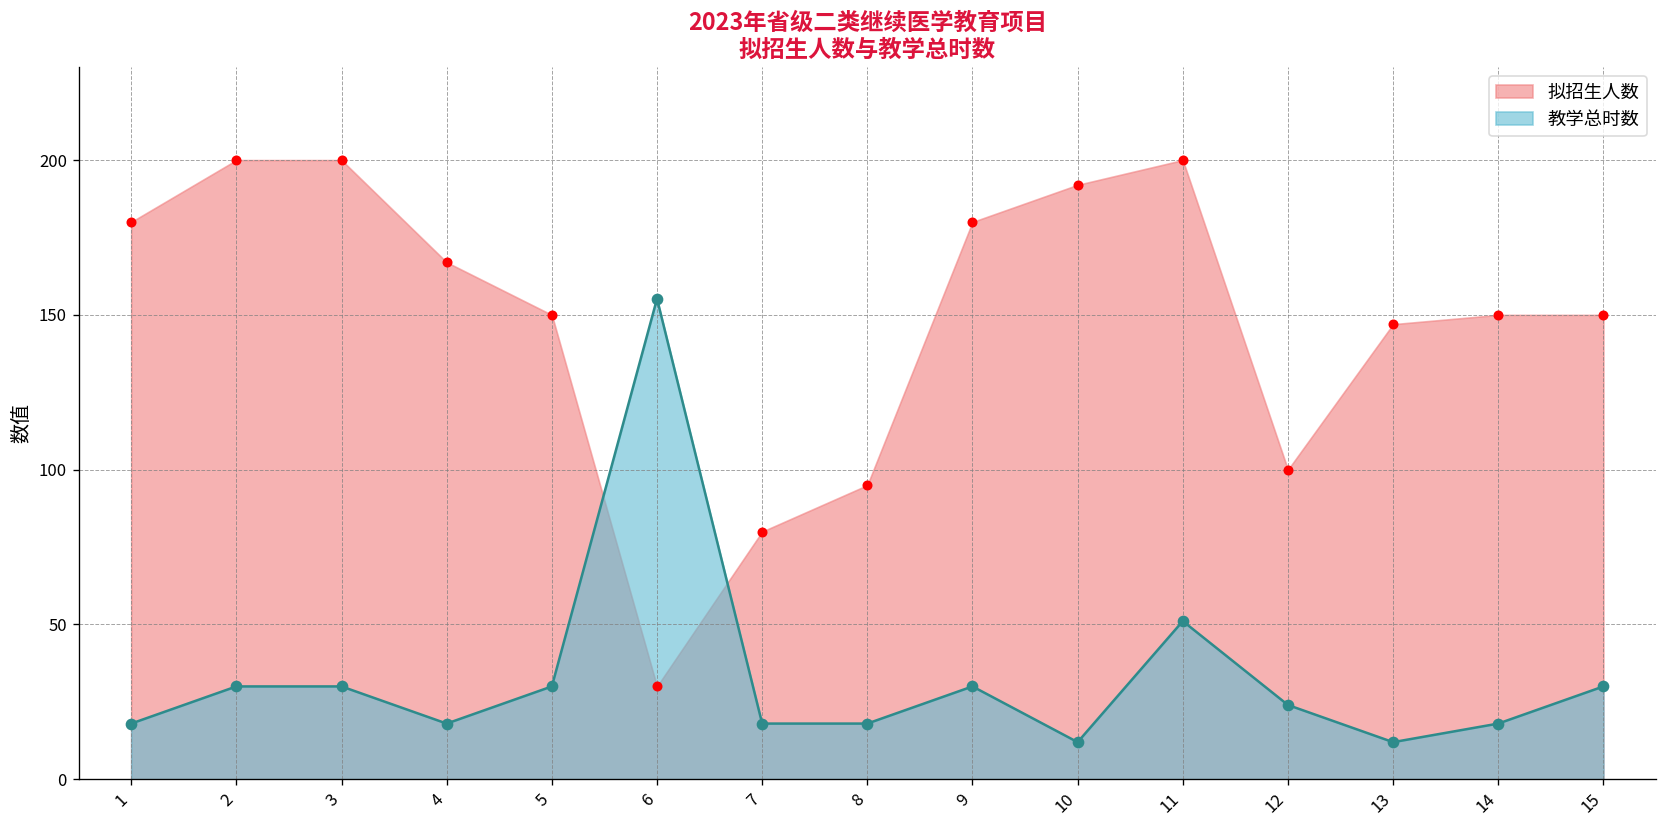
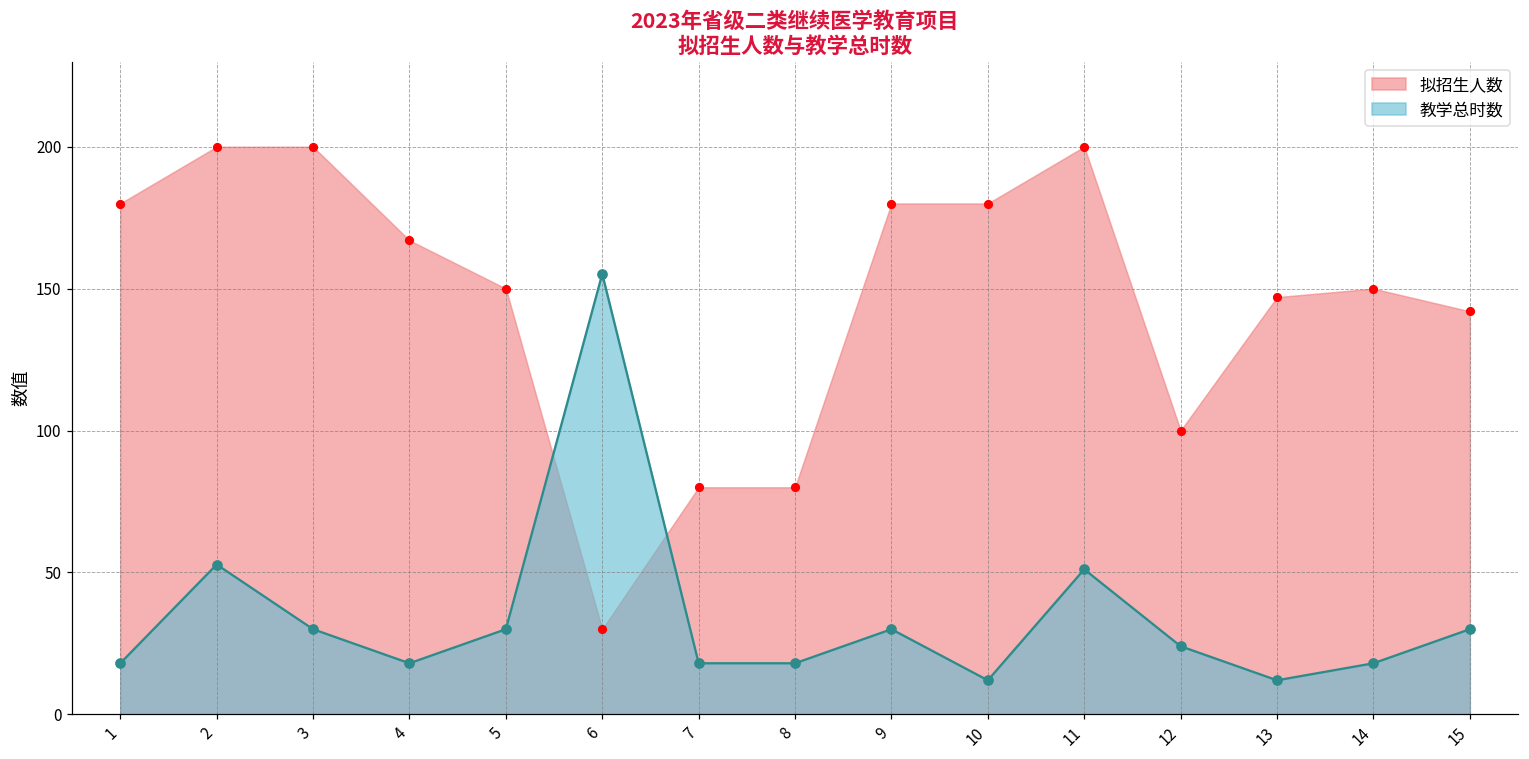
  {
    "拟招生人数": {
      "1": 180,
      "2": 200,
      "3": 200,
      "4": 167,
      "5": 150,
      "6": 30,
      "7": 80,
-     "8": 95,
+     "8": 80,
      "9": 180,
-     "10": 192,
+     "10": 180,
      "11": 200,
      "12": 100,
      "13": 147,
      "14": 150,
-     "15": 150
+     "15": 142
    },
    "教学总时数": {
      "1": 18,
-     "2": 30,
+     "2": 53,
      "3": 30,
      "4": 18,
      "5": 30,
      "6": 155,
      "7": 18,
      "8": 18,
      "9": 30,
      "10": 12,
      "11": 51,
      "12": 24,
      "13": 12,
      "14": 18,
      "15": 30
    }
  }
